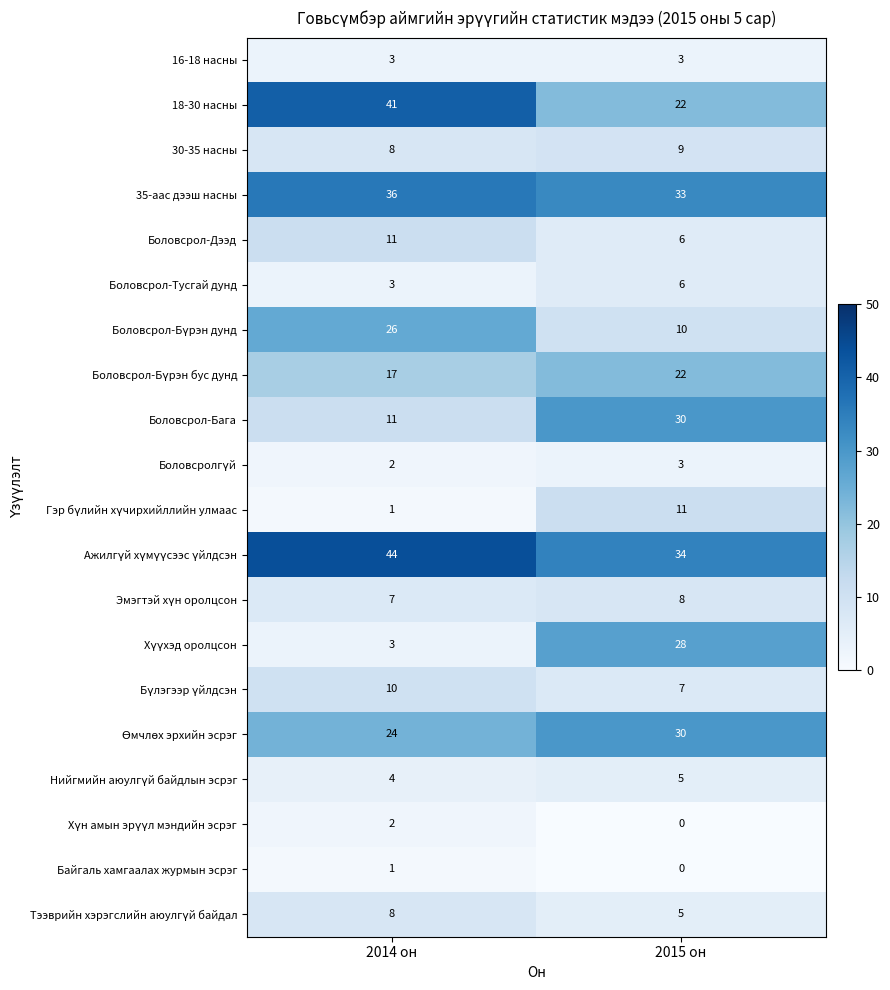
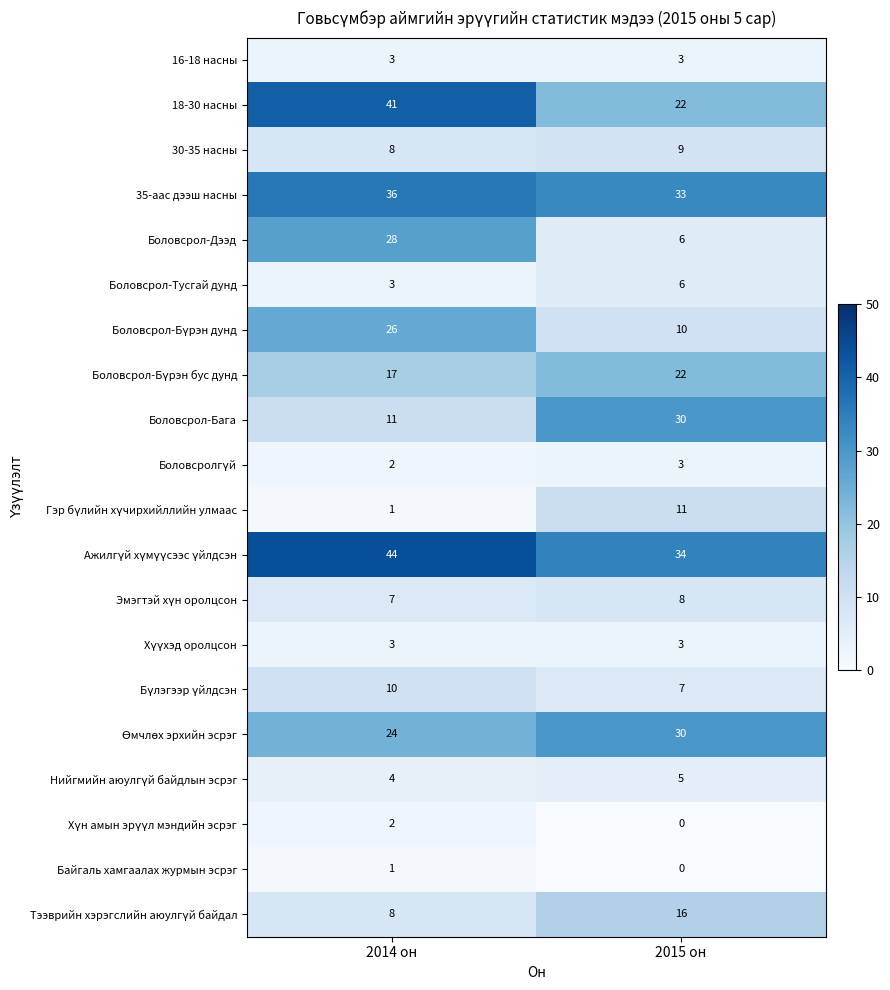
  {
    "16-18 насны": {
      "2014 он": 3,
      "2015 он": 3
    },
    "18-30 насны": {
      "2014 он": 41,
      "2015 он": 22
    },
    "30-35 насны": {
      "2014 он": 8,
      "2015 он": 9
    },
    "35-аас дээш насны": {
      "2014 он": 36,
      "2015 он": 33
    },
    "Боловсрол-Дээд": {
-     "2014 он": 11,
+     "2014 он": 28,
      "2015 он": 6
    },
    "Боловсрол-Тусгай дунд": {
      "2014 он": 3,
      "2015 он": 6
    },
    "Боловсрол-Бүрэн дунд": {
      "2014 он": 26,
      "2015 он": 10
    },
    "Боловсрол-Бүрэн бус дунд": {
      "2014 он": 17,
      "2015 он": 22
    },
    "Боловсрол-Бага": {
      "2014 он": 11,
      "2015 он": 30
    },
    "Боловсролгүй": {
      "2014 он": 2,
      "2015 он": 3
    },
    "Гэр бүлийн хүчирхийллийн улмаас": {
      "2014 он": 1,
      "2015 он": 11
    },
    "Ажилгүй хүмүүсээс үйлдсэн": {
      "2014 он": 44,
      "2015 он": 34
    },
    "Эмэгтэй хүн оролцсон": {
      "2014 он": 7,
      "2015 он": 8
    },
    "Хүүхэд оролцсон": {
      "2014 он": 3,
-     "2015 он": 28
+     "2015 он": 3
    },
    "Бүлэгээр үйлдсэн": {
      "2014 он": 10,
      "2015 он": 7
    },
    "Өмчлөх эрхийн эсрэг": {
      "2014 он": 24,
      "2015 он": 30
    },
    "Нийгмийн аюулгүй байдлын эсрэг": {
      "2014 он": 4,
      "2015 он": 5
    },
    "Хүн амын эрүүл мэндийн эсрэг": {
      "2014 он": 2,
      "2015 он": 0
    },
    "Байгаль хамгаалах журмын эсрэг": {
      "2014 он": 1,
      "2015 он": 0
    },
    "Тээврийн хэрэгслийн аюулгүй байдал": {
      "2014 он": 8,
-     "2015 он": 5
+     "2015 он": 16
    }
  }
